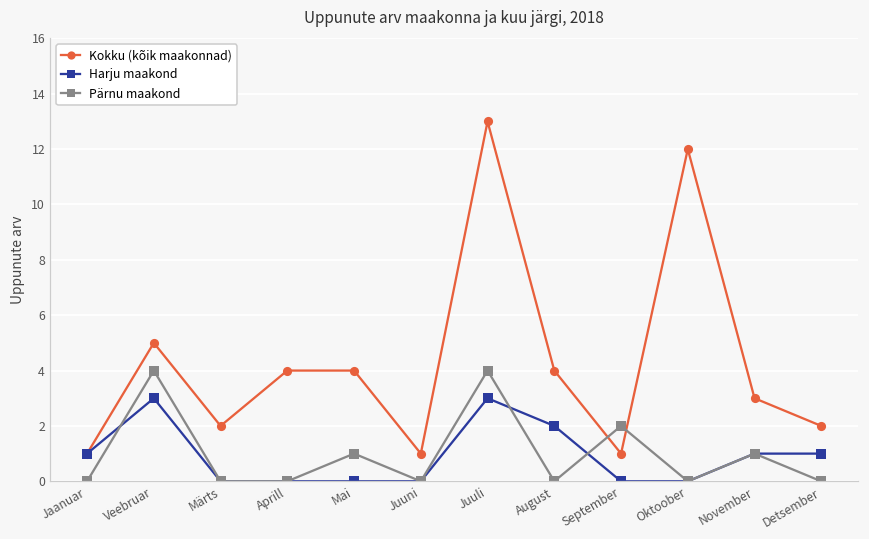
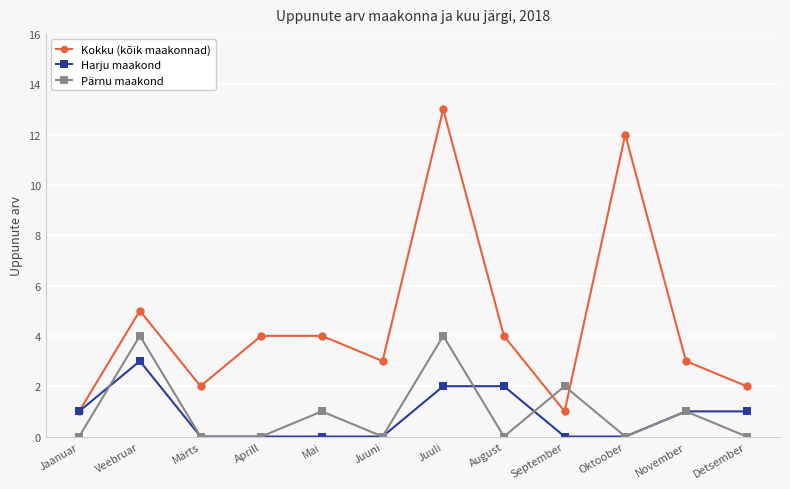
  {
    "Kokku (kõik maakonnad)": {
      "Veebruar": 5,
      "Märts": 2,
      "Aprill": 4,
      "Mai": 4,
-     "Juuni": 1,
+     "Juuni": 3,
      "Juuli": 13,
      "August": 4,
      "September": 1,
      "Oktoober": 12,
      "November": 3,
      "Detsember": 2
    },
    "Harju maakond": {
      "Veebruar": 3,
      "Mai": 0,
-     "Juuli": 3,
+     "Juuli": 2,
      "August": 2,
      "September": 0,
      "Detsember": 1
    },
    "Pärnu maakond": {
      "Jaanuar": 0,
      "Veebruar": 4,
      "Mai": 1,
      "Juuli": 4,
      "August": 0,
      "September": 2,
      "Detsember": 0
    }
  }
